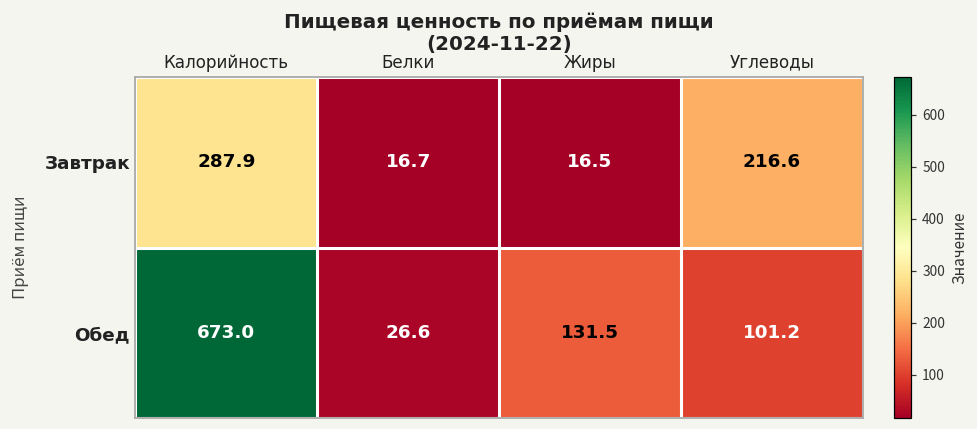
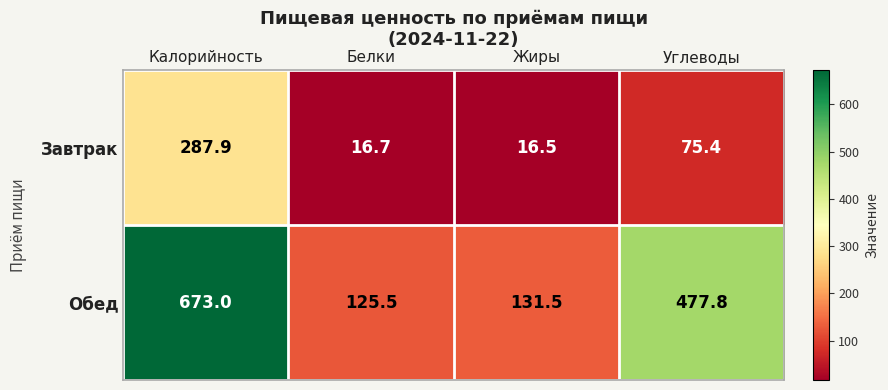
  {
    "Завтрак": {
      "Калорийность": 287.9,
      "Белки": 16.7,
      "Жиры": 16.5,
-     "Углеводы": 216.6
+     "Углеводы": 75.4
    },
    "Обед": {
      "Калорийность": 673.0,
-     "Белки": 26.6,
+     "Белки": 125.5,
      "Жиры": 131.5,
-     "Углеводы": 101.2
+     "Углеводы": 477.8
    }
  }
